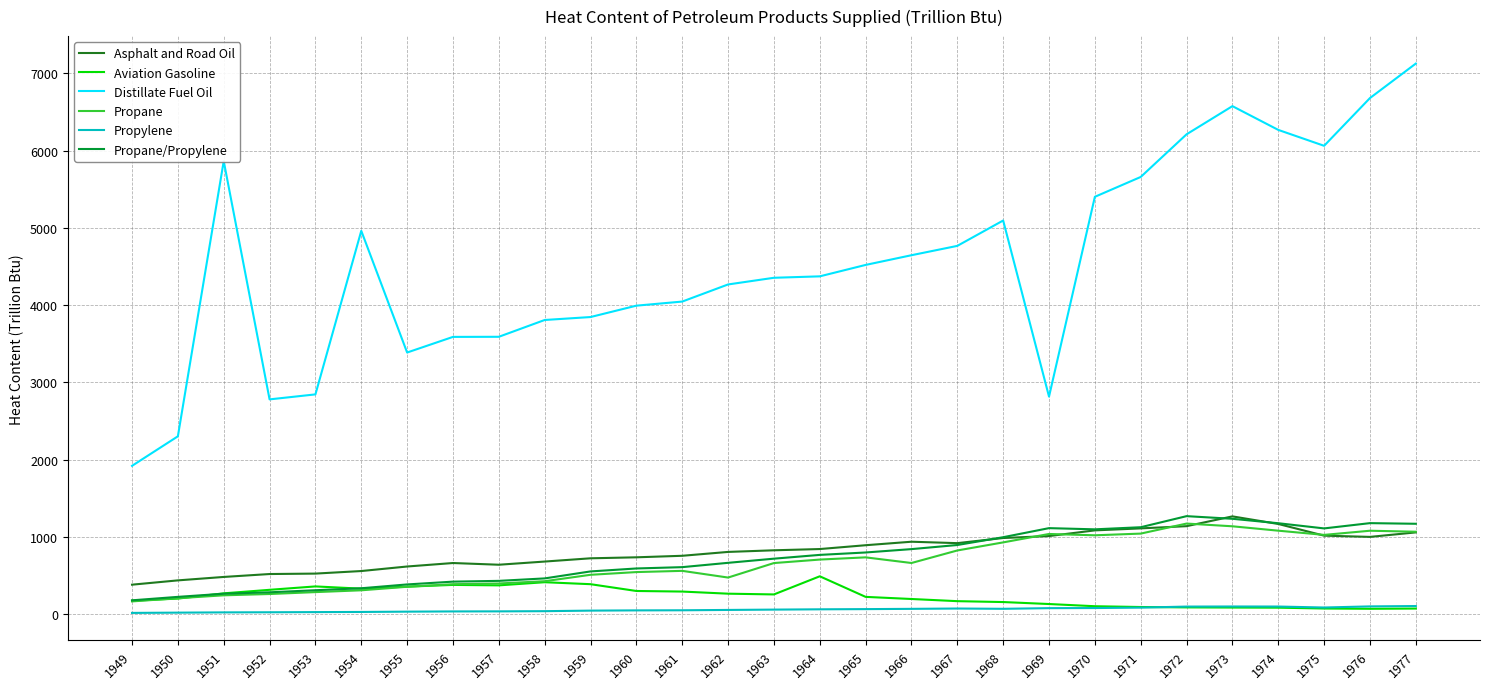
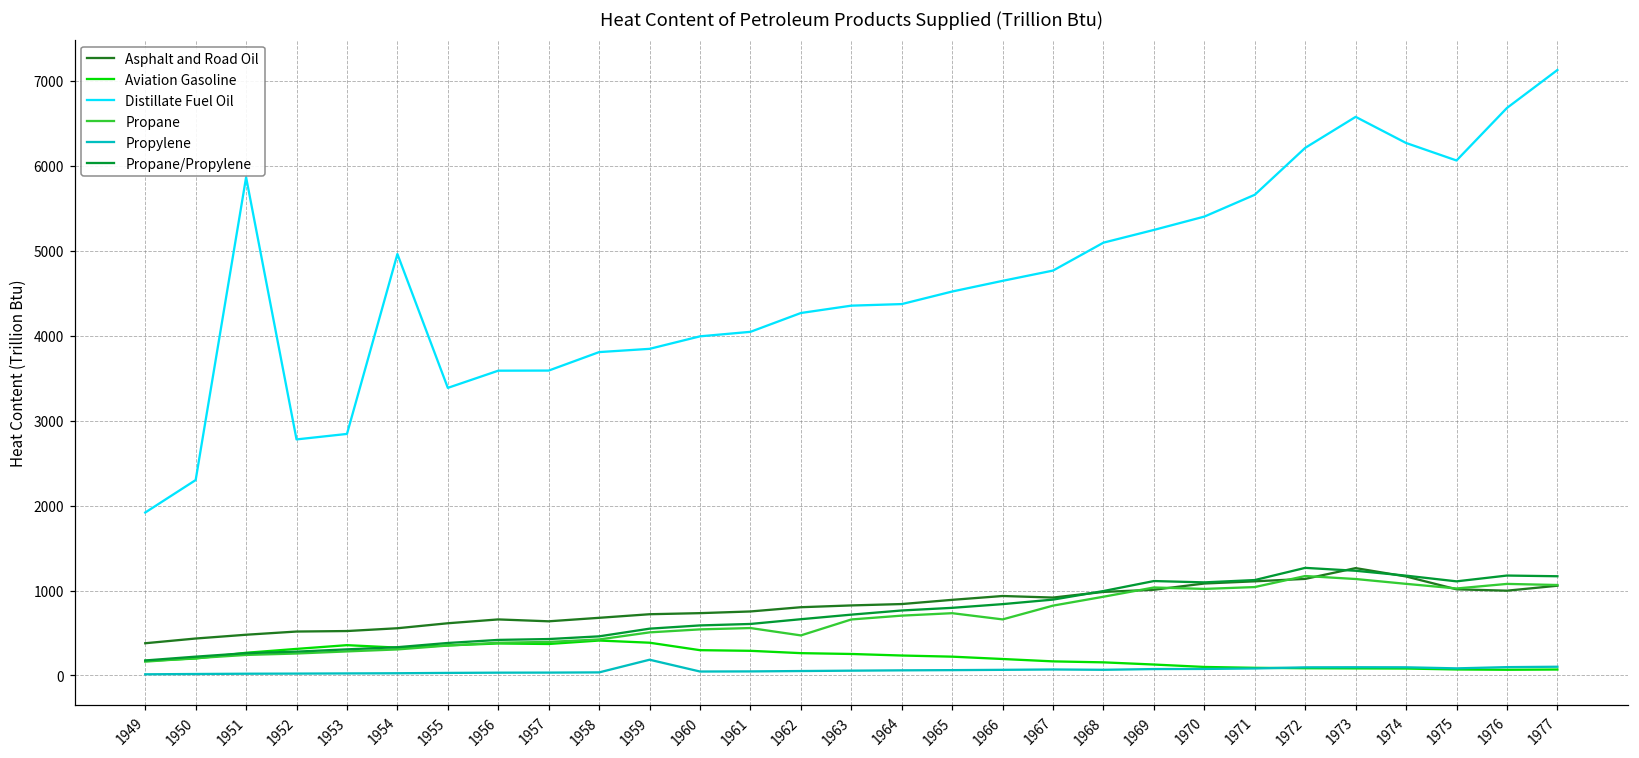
  {
    "Aviation Gasoline": {
      "1953": 400,
      "1959": 400,
      "1960": 300,
      "1961": 300,
      "1962": 300,
      "1963": 300,
-     "1964": 500,
+     "1964": 200,
      "1965": 200,
      "1966": 200,
      "1967": 200,
      "1968": 200,
      "1969": 100,
      "1977": 100
    },
    "Distillate Fuel Oil": {
      "1949": 1900,
      "1950": 2300,
      "1952": 2800,
      "1953": 2800,
      "1954": 5000,
      "1955": 3400,
      "1956": 3600,
      "1957": 3600,
      "1958": 3800,
      "1959": 3800,
      "1960": 4000,
      "1961": 4000,
      "1962": 4300,
      "1963": 4400,
      "1964": 4400,
      "1965": 4500,
      "1966": 4600,
      "1967": 4800,
      "1968": 5100,
-     "1969": 2800,
+     "1969": 5200,
      "1970": 5400,
      "1971": 5700,
      "1972": 6200,
      "1973": 6600,
      "1974": 6300,
      "1975": 6100,
      "1976": 6700,
      "1977": 7100
    },
    "Propane": {
      "1959": 500,
      "1960": 500,
      "1961": 600,
      "1962": 500,
      "1963": 700,
      "1964": 700,
      "1965": 700,
      "1966": 700,
      "1967": 800,
      "1968": 900,
      "1970": 1000,
      "1971": 1000,
      "1972": 1200,
      "1973": 1100,
      "1974": 1100,
      "1976": 1100
    },
    "Propylene": {
      "1949": 0,
      "1950": 0,
      "1951": 0,
      "1952": 0,
      "1953": 0,
      "1954": 0,
      "1955": 0,
      "1956": 0,
      "1957": 0,
      "1958": 0,
-     "1959": 0,
+     "1959": 200,
      "1960": 0,
      "1961": 0,
      "1962": 100,
      "1963": 100,
      "1964": 100,
      "1965": 100,
      "1966": 100,
      "1967": 100,
      "1968": 100,
      "1969": 100,
      "1977": 100
    }
  }
